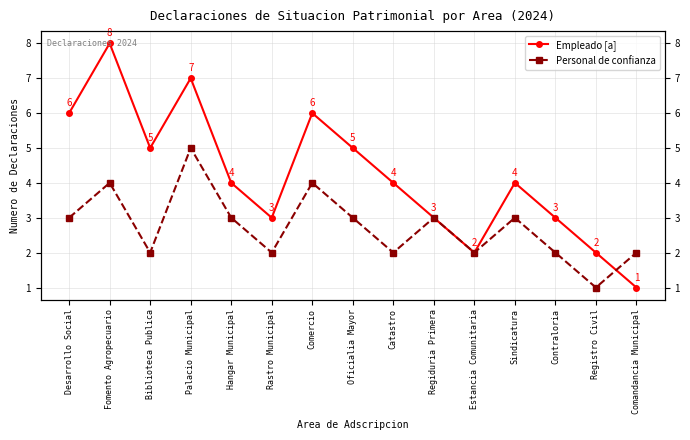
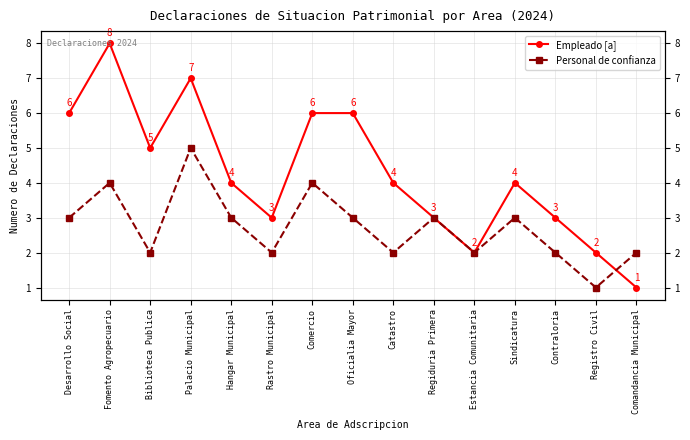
  {
    "Empleado [a]": {
      "Desarrollo Social": 6,
      "Fomento Agropecuario": 8,
      "Biblioteca Publica": 5,
      "Palacio Municipal": 7,
      "Hangar Municipal": 4,
      "Rastro Municipal": 3,
      "Comercio": 6,
-     "Oficialia Mayor": 5,
+     "Oficialia Mayor": 6,
      "Catastro": 4,
      "Sindicatura": 4,
      "Contraloria": 3,
      "Registro Civil": 2,
      "Comandancia Municipal": 1
    },
    "Personal de confianza": {
      "Desarrollo Social": 3.0,
      "Fomento Agropecuario": 4.0,
      "Biblioteca Publica": 2.0,
      "Palacio Municipal": 5.0,
      "Hangar Municipal": 3.0,
      "Rastro Municipal": 2.0,
      "Comercio": 4.0,
      "Oficialia Mayor": 3.0,
      "Catastro": 2.0,
      "Sindicatura": 3.0,
      "Contraloria": 2.0,
      "Registro Civil": 1.0,
      "Comandancia Municipal": 2.0
    }
  }
